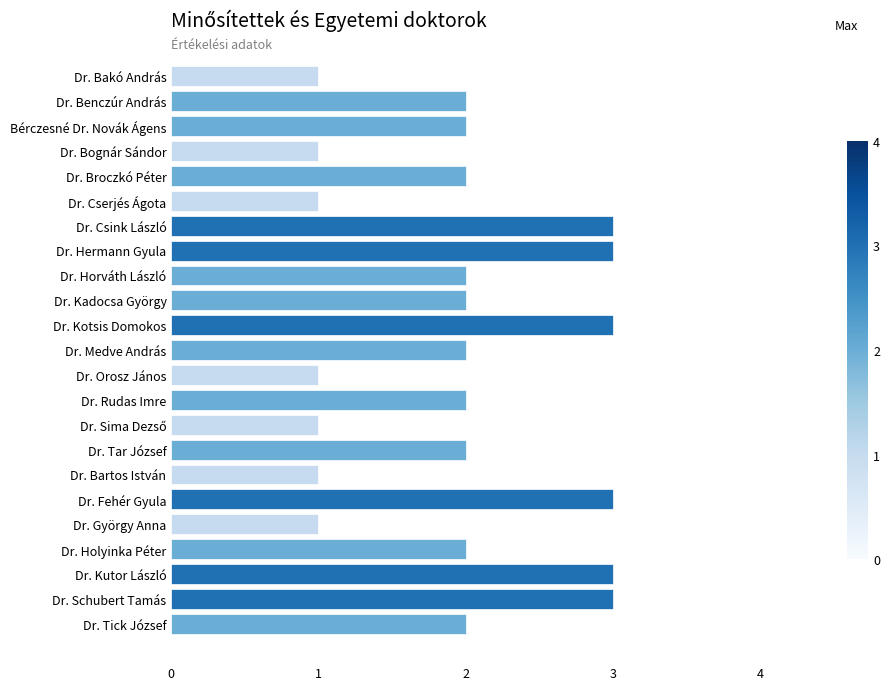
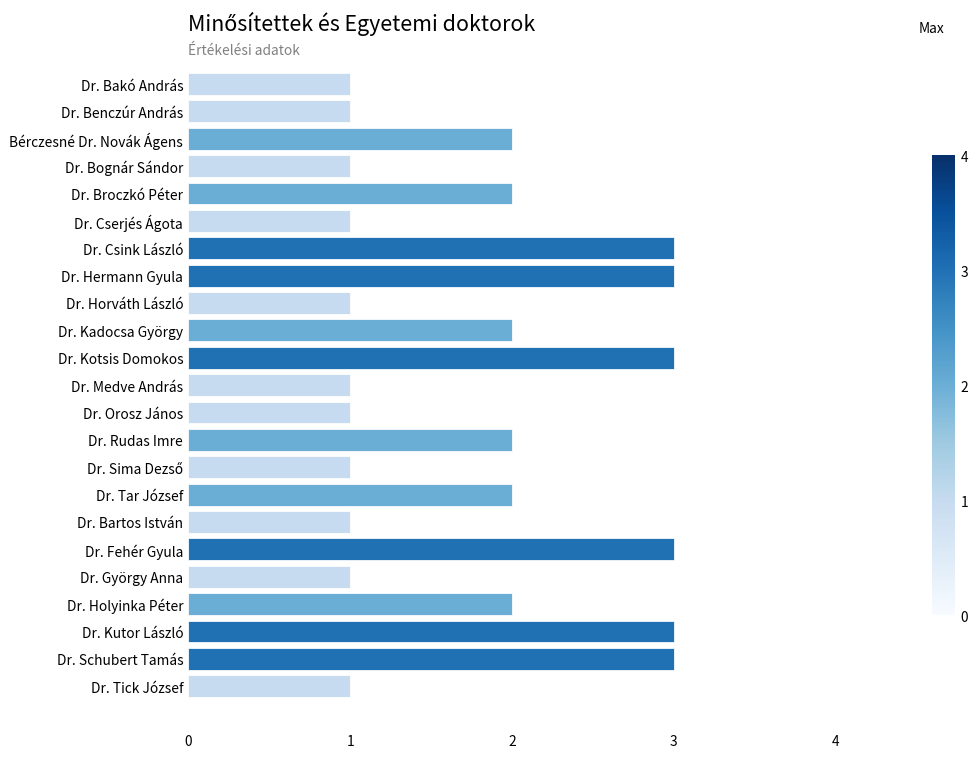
  {
    "Dr. Bakó András": 1,
-   "Dr. Benczúr András": 2,
+   "Dr. Benczúr András": 1,
    "Bérczesné Dr. Novák Ágens": 2,
    "Dr. Bognár Sándor": 1,
    "Dr. Broczkó Péter": 2,
    "Dr. Cserjés Ágota": 1,
    "Dr. Csink László": 3,
    "Dr. Hermann Gyula": 3,
-   "Dr. Horváth László": 2,
+   "Dr. Horváth László": 1,
    "Dr. Kadocsa György": 2,
    "Dr. Kotsis Domokos": 3,
-   "Dr. Medve András": 2,
+   "Dr. Medve András": 1,
    "Dr. Orosz János": 1,
    "Dr. Rudas Imre": 2,
    "Dr. Sima Dezső": 1,
    "Dr. Tar József": 2,
    "Dr. Bartos István": 1,
    "Dr. Fehér Gyula": 3,
    "Dr. György Anna": 1,
    "Dr. Holyinka Péter": 2,
    "Dr. Kutor László": 3,
    "Dr. Schubert Tamás": 3,
-   "Dr. Tick József": 2
+   "Dr. Tick József": 1
  }
